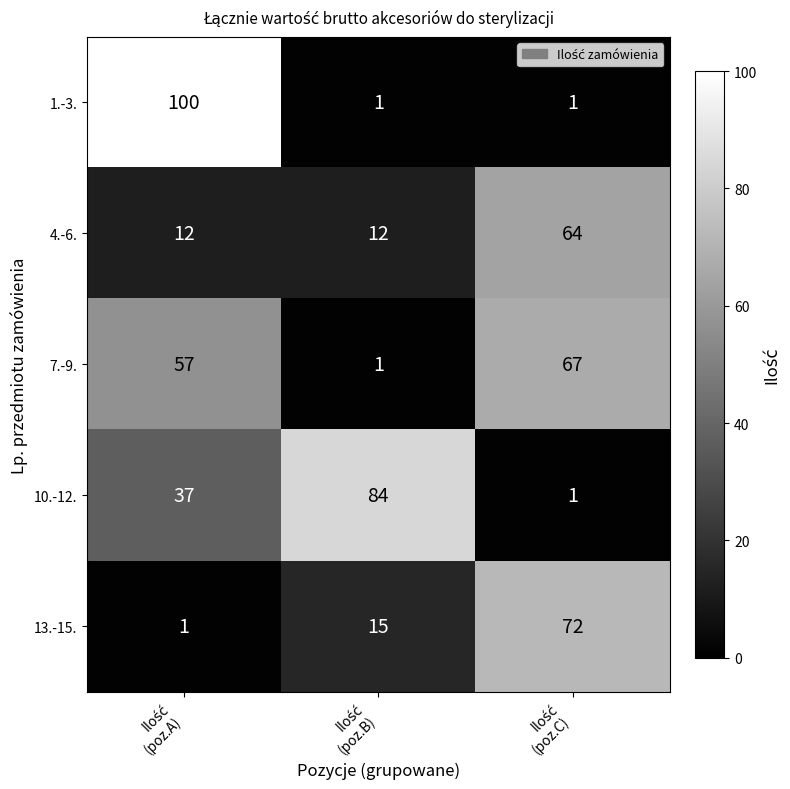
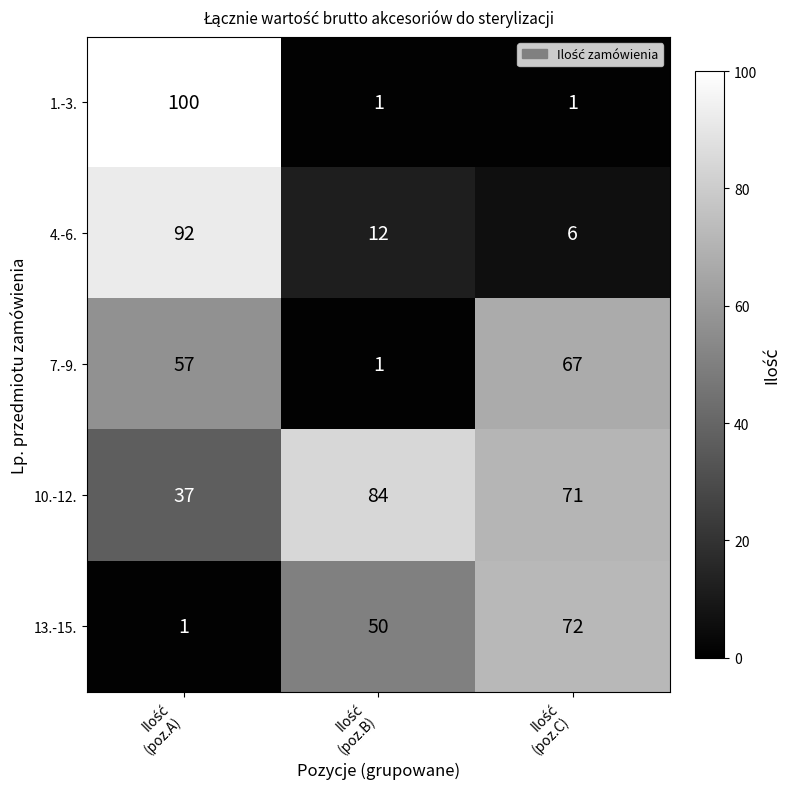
  {
    "1.-3.": {
      "Ilość (poz.A)": 100,
      "Ilość (poz.B)": 1,
      "Ilość (poz.C)": 1
    },
    "4.-6.": {
-     "Ilość (poz.A)": 12,
+     "Ilość (poz.A)": 92,
      "Ilość (poz.B)": 12,
-     "Ilość (poz.C)": 64
+     "Ilość (poz.C)": 6
    },
    "7.-9.": {
      "Ilość (poz.A)": 57,
      "Ilość (poz.B)": 1,
      "Ilość (poz.C)": 67
    },
    "10.-12.": {
      "Ilość (poz.A)": 37,
      "Ilość (poz.B)": 84,
-     "Ilość (poz.C)": 1
+     "Ilość (poz.C)": 71
    },
    "13.-15.": {
      "Ilość (poz.A)": 1,
-     "Ilość (poz.B)": 15,
+     "Ilość (poz.B)": 50,
      "Ilość (poz.C)": 72
    }
  }
